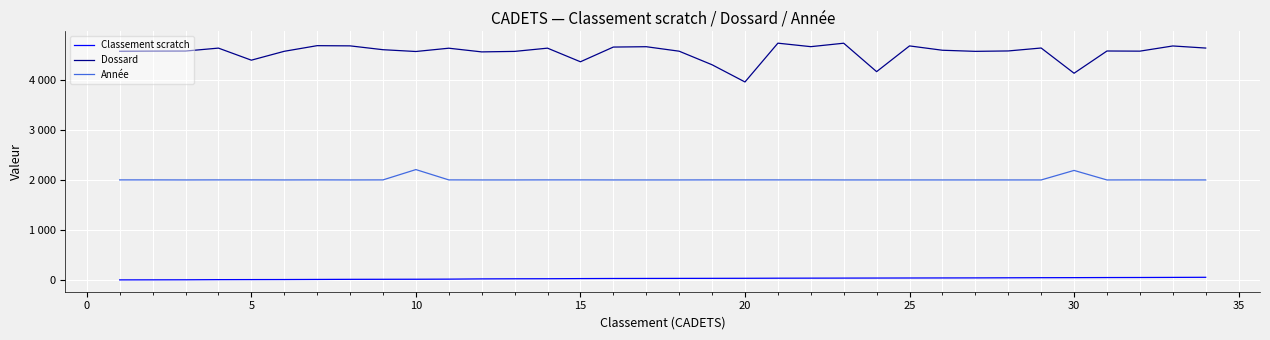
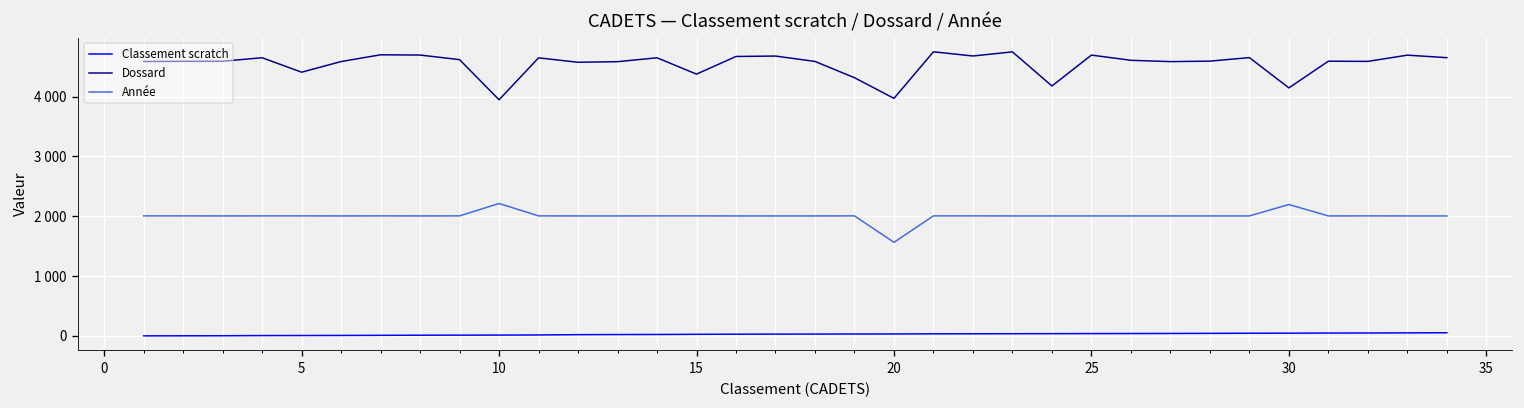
  {
    "Classement scratch": {
      "5": 0,
      "10": 0,
      "15": 0,
      "20": 0,
      "25": 0,
      "30": 0
    },
    "Dossard": {
      "5": 4400,
-     "10": 4600,
+     "10": 3900,
      "15": 4400,
      "20": 4000,
      "25": 4700,
      "30": 4100
    },
    "Année": {
      "5": 2000,
      "10": 2200,
      "15": 2000,
-     "20": 2000,
+     "20": 1600,
      "25": 2000,
      "30": 2200
    }
  }
